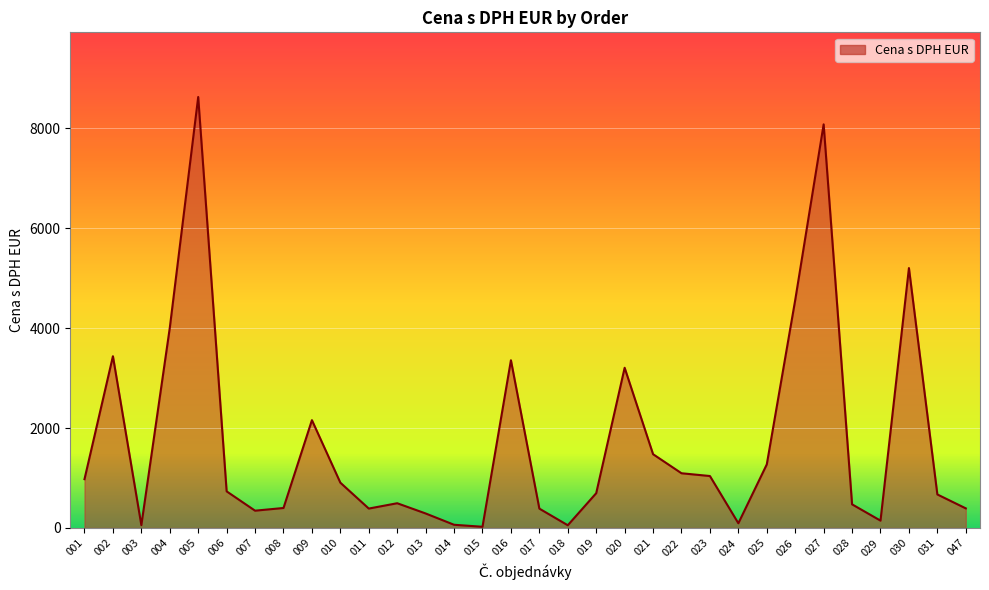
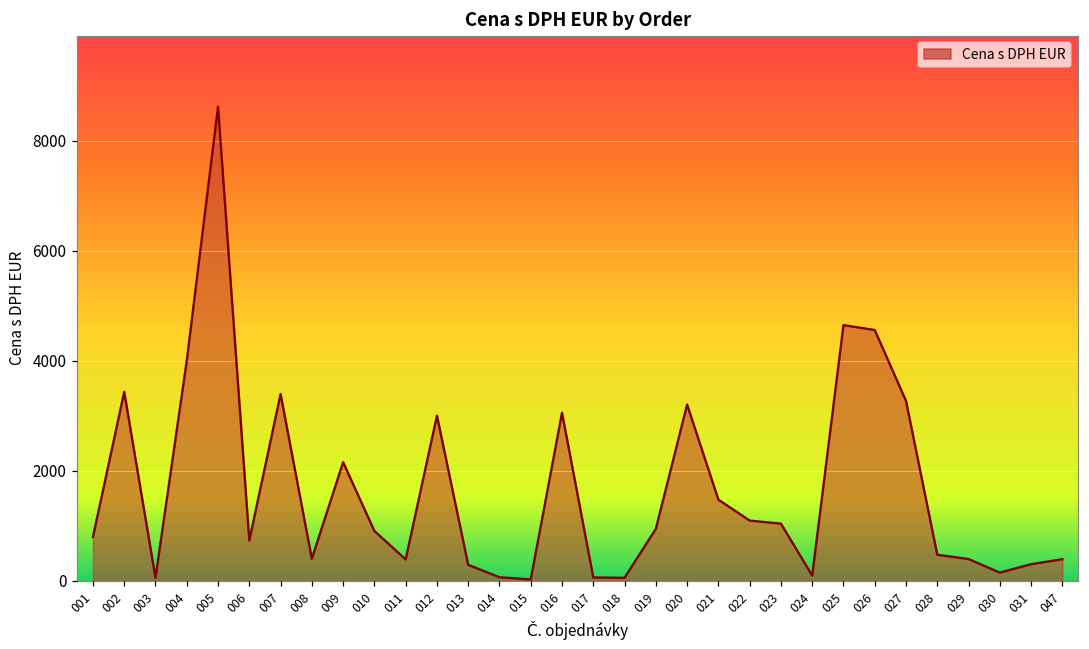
  {
-   "001": 1000,
+   "001": 800,
    "002": 3400,
    "003": 100,
    "004": 4000,
    "005": 8600,
    "006": 700,
-   "007": 300,
+   "007": 3400,
    "008": 400,
    "009": 2200,
    "010": 900,
    "011": 400,
-   "012": 500,
+   "012": 3000,
    "013": 300,
    "014": 100,
    "015": 0,
-   "016": 3400,
-   "017": 400,
+   "016": 3100,
+   "017": 100,
    "018": 100,
-   "019": 700,
+   "019": 900,
    "020": 3200,
    "021": 1500,
    "022": 1100,
    "023": 1000,
    "024": 100,
-   "025": 1300,
+   "025": 4700,
    "026": 4600,
-   "027": 8100,
+   "027": 3300,
    "028": 500,
-   "029": 100,
-   "030": 5200,
-   "031": 700,
+   "029": 400,
+   "030": 100,
+   "031": 300,
    "047": 400
  }
